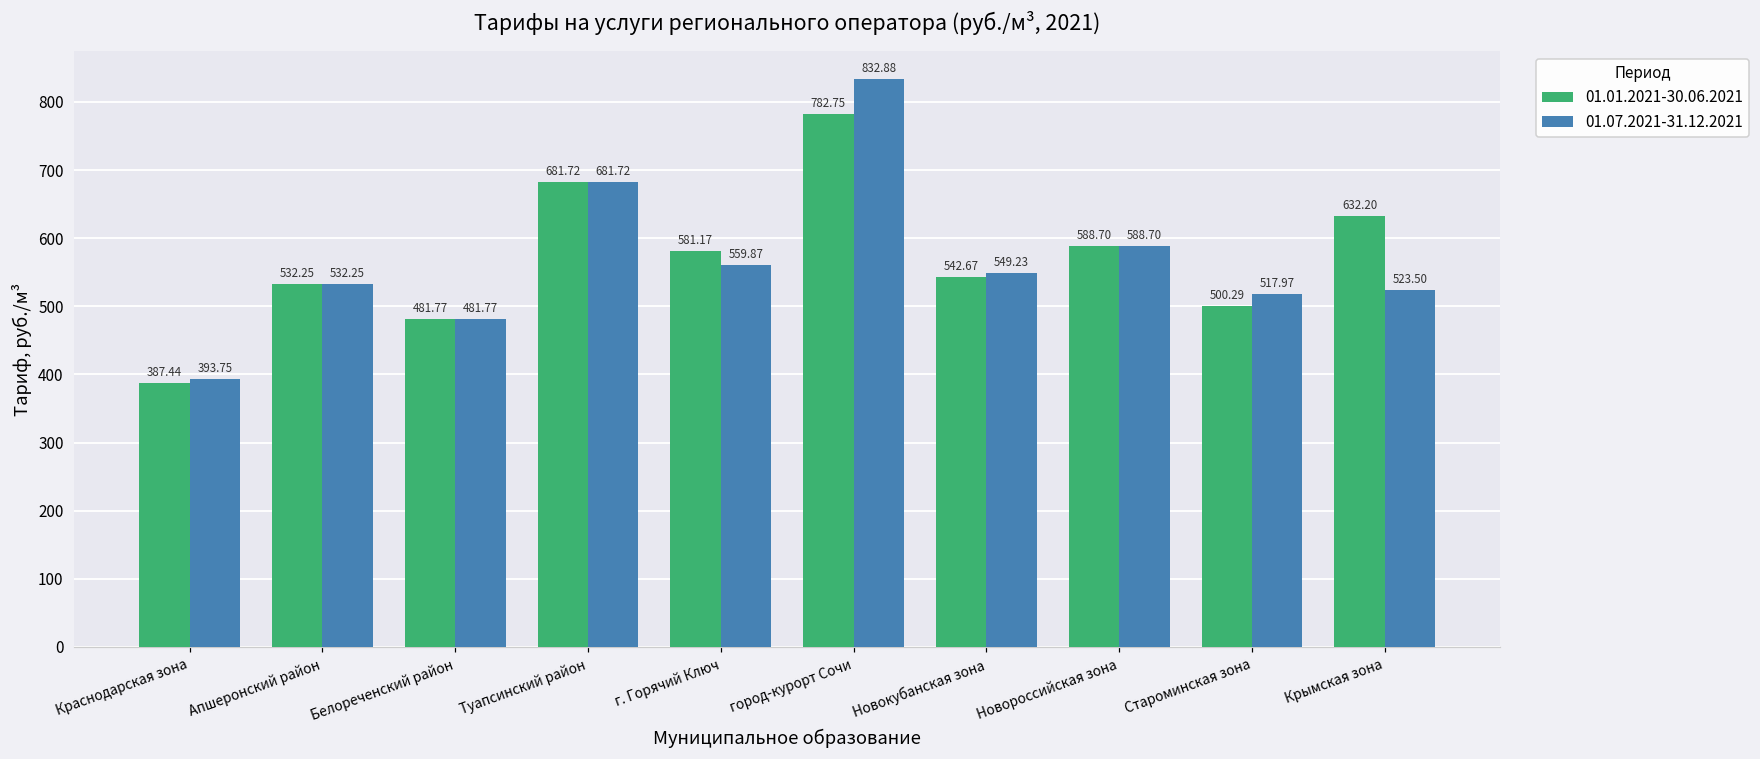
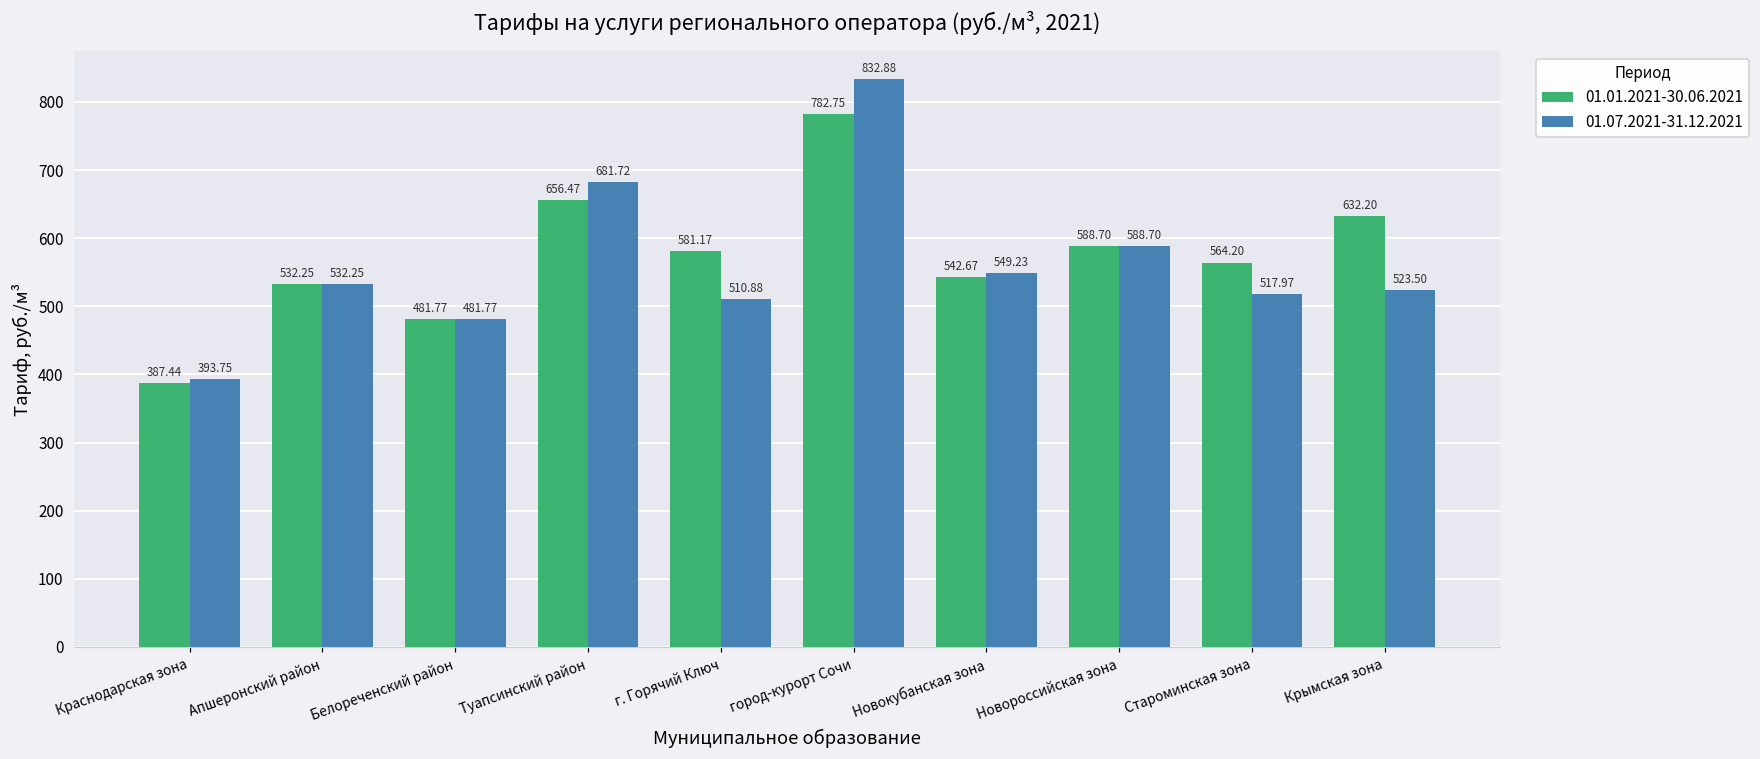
  {
    "01.01.2021-30.06.2021": {
      "Краснодарская зона": 387.44,
      "Апшеронский район": 532.25,
      "Белореченский район": 481.77,
-     "Туапсинский район": 681.72,
+     "Туапсинский район": 656.47,
      "г. Горячий Ключ": 581.17,
      "город-курорт Сочи": 782.75,
      "Новокубанская зона": 542.67,
      "Новороссийская зона": 588.70,
-     "Староминская зона": 500.29,
+     "Староминская зона": 564.20,
      "Крымская зона": 632.20
    },
    "01.07.2021-31.12.2021": {
      "Краснодарская зона": 393.75,
      "Апшеронский район": 532.25,
      "Белореченский район": 481.77,
      "Туапсинский район": 681.72,
-     "г. Горячий Ключ": 559.87,
+     "г. Горячий Ключ": 510.88,
      "город-курорт Сочи": 832.88,
      "Новокубанская зона": 549.23,
      "Новороссийская зона": 588.70,
      "Староминская зона": 517.97,
      "Крымская зона": 523.50
    }
  }
